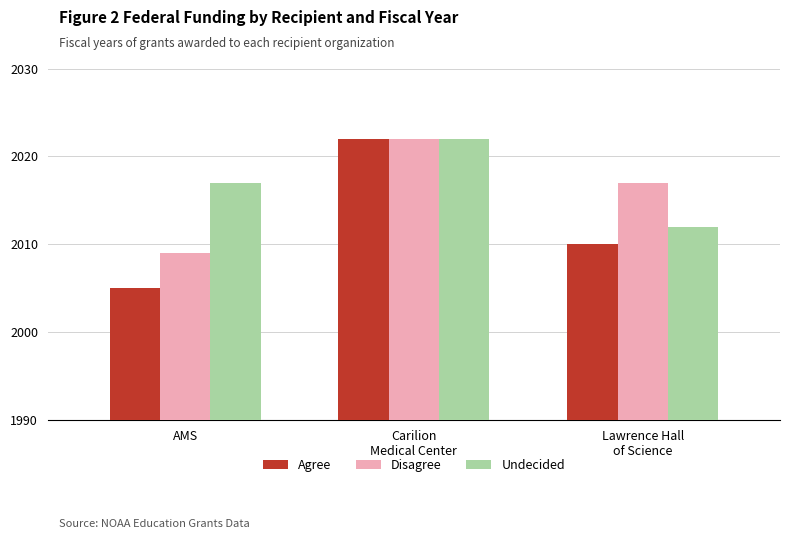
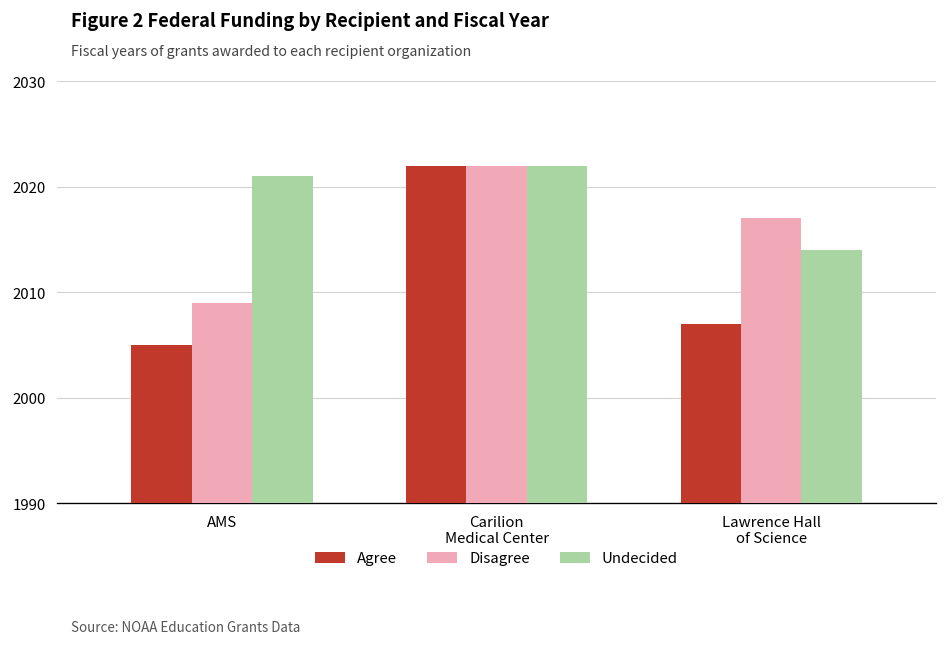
  {
    "Agree": {
      "AMS": 2005,
      "Carilion Medical Center": 2022,
-     "Lawrence Hall of Science": 2010
+     "Lawrence Hall of Science": 2007
    },
    "Disagree": {
      "AMS": 2009,
      "Carilion Medical Center": 2022,
      "Lawrence Hall of Science": 2017
    },
    "Undecided": {
-     "AMS": 2017,
+     "AMS": 2021,
      "Carilion Medical Center": 2022,
-     "Lawrence Hall of Science": 2012
+     "Lawrence Hall of Science": 2014
    }
  }
